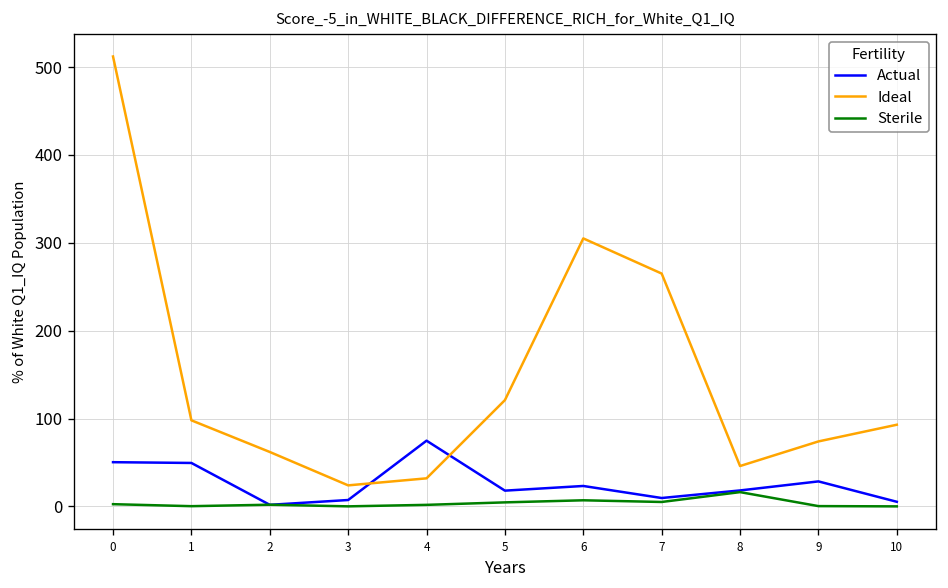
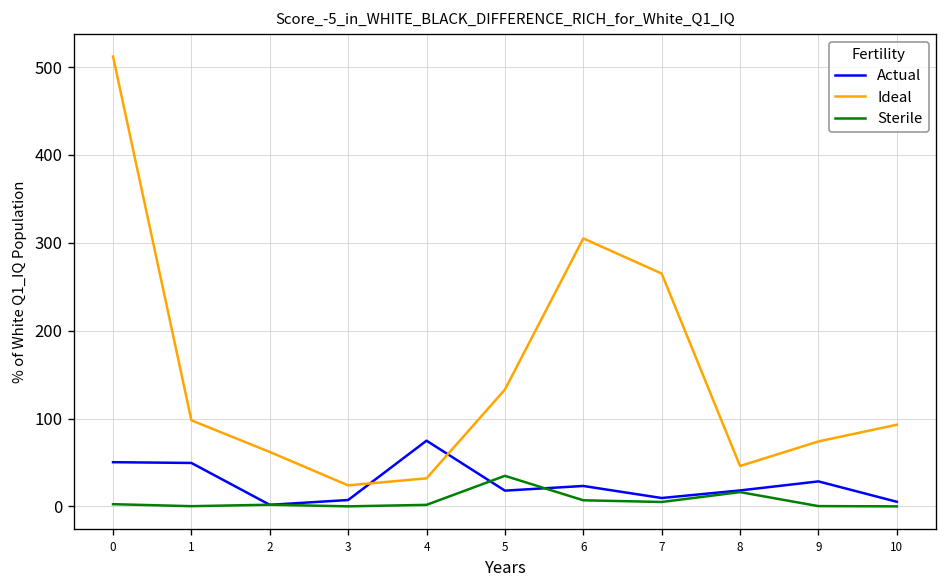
  {
    "Actual": {
      "0": 50,
      "1": 50,
      "3": 10,
      "4": 70,
      "5": 20,
      "6": 20,
      "7": 10,
      "9": 30,
      "10": 10
    },
    "Ideal": {
      "0": 510,
      "1": 100,
      "2": 60,
      "3": 20,
      "4": 30,
-     "5": 120,
+     "5": 130,
      "6": 310,
      "7": 270,
      "8": 50,
      "9": 70,
      "10": 90
    },
    "Sterile": {
      "0": 0,
      "1": 0,
      "3": 0,
      "4": 0,
-     "5": 0,
+     "5": 30,
      "6": 10,
      "7": 10,
      "9": 0,
      "10": 0
    }
  }
